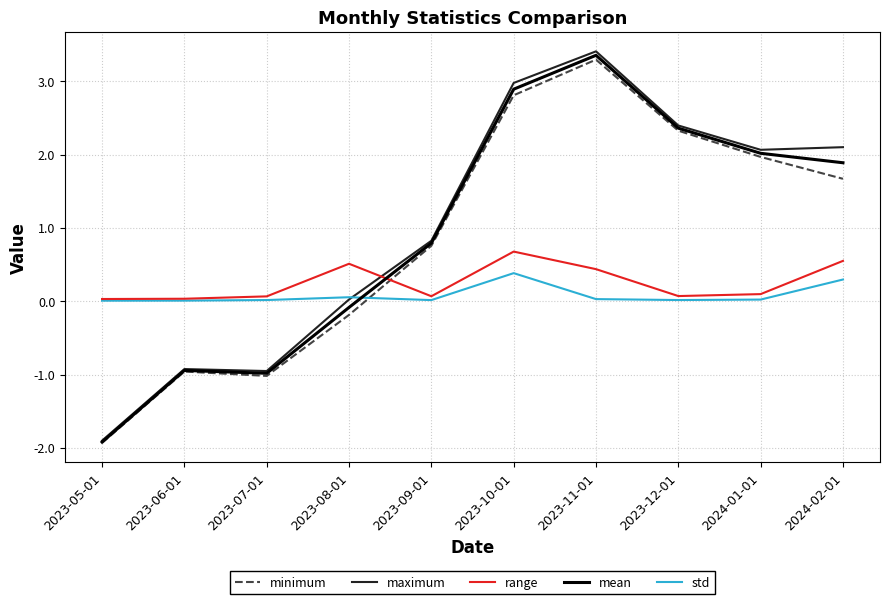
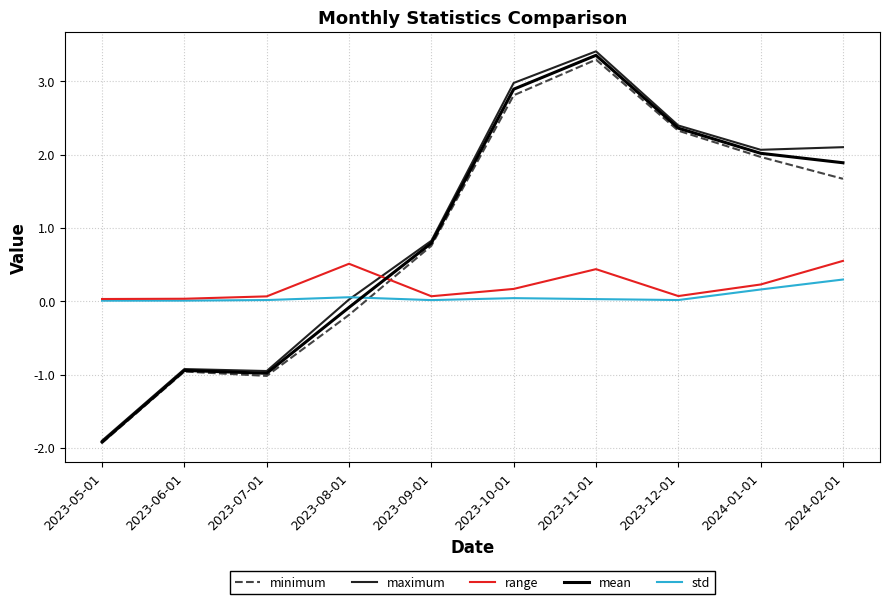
  {
    "range": {
      "2023-07-01": 0.1,
      "2023-08-01": 0.5,
      "2023-09-01": 0.1,
-     "2023-10-01": 0.7,
+     "2023-10-01": 0.2,
      "2023-11-01": 0.4,
      "2023-12-01": 0.1,
-     "2024-01-01": 0.1,
+     "2024-01-01": 0.2,
      "2024-02-01": 0.6
    },
    "std": {
      "2023-07-01": 0.0,
      "2023-09-01": 0.0,
-     "2023-10-01": 0.4,
+     "2023-10-01": 0.0,
      "2023-11-01": 0.0,
      "2023-12-01": 0.0,
-     "2024-01-01": 0.0,
+     "2024-01-01": 0.2,
      "2024-02-01": 0.3
    }
  }
